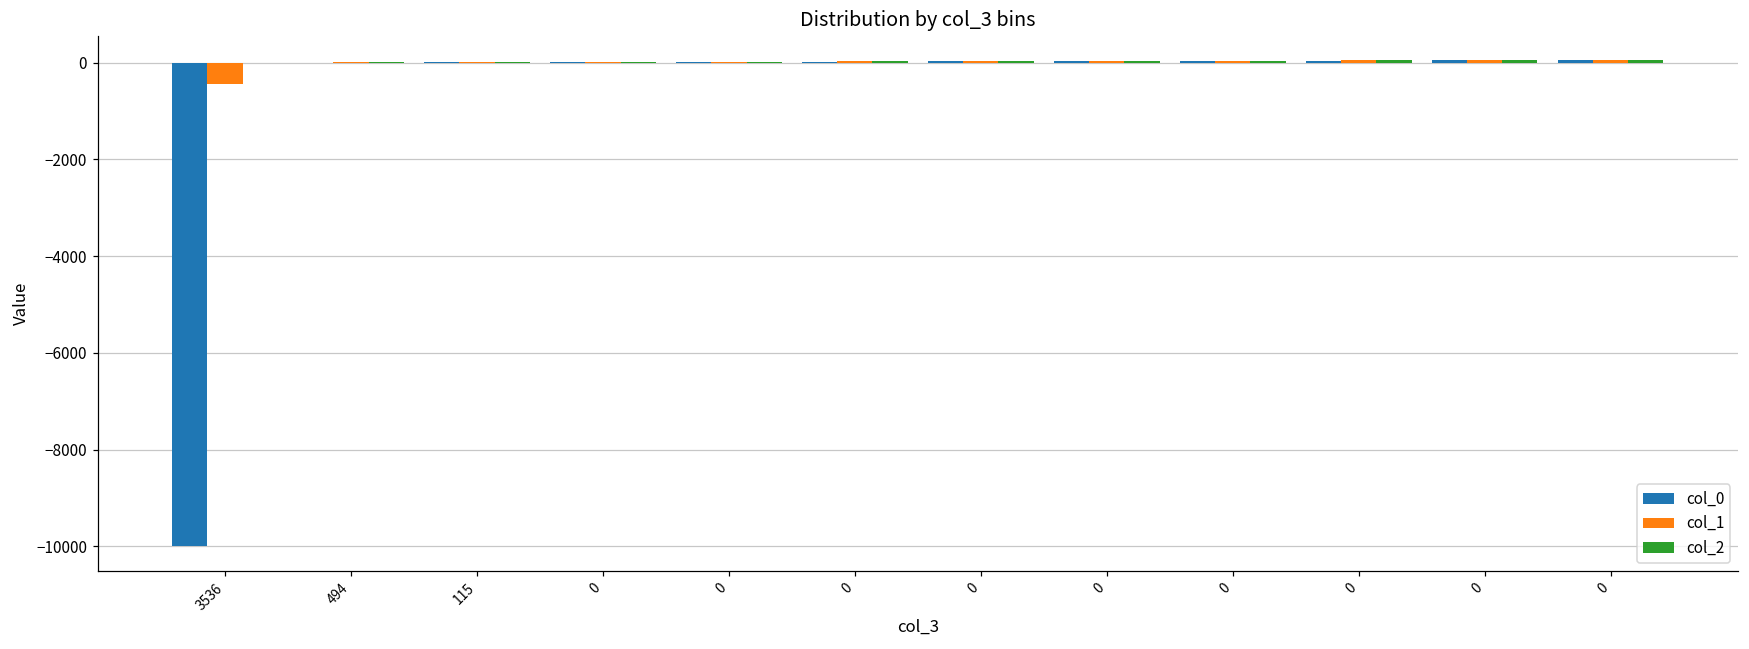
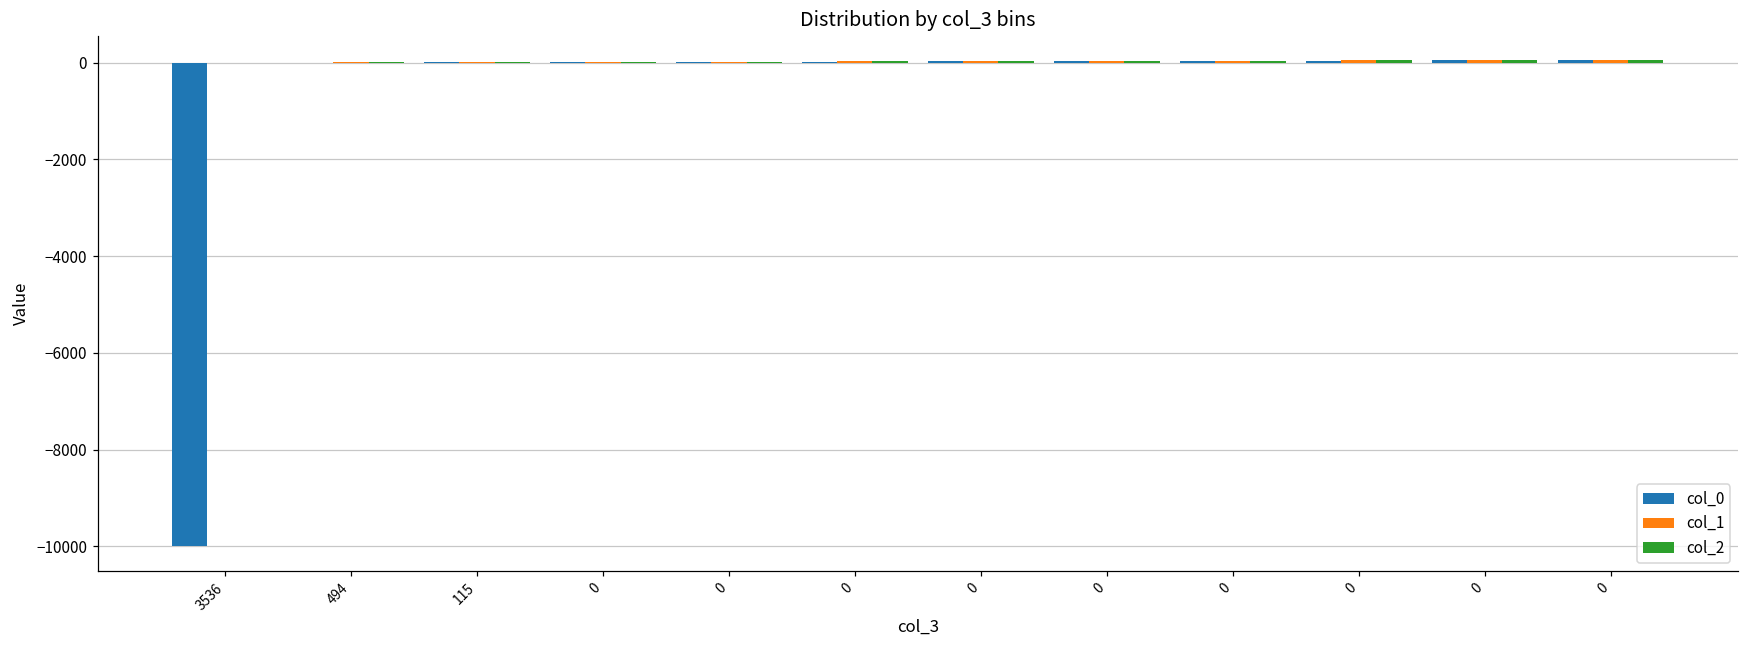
  {
    "col_0": {
      "3536": -10000,
      "494": 0
    },
    "col_1": {
-     "3536": -500
+     "3536": 0
    },
    "col_2": {
      "3536": 0
    }
  }
